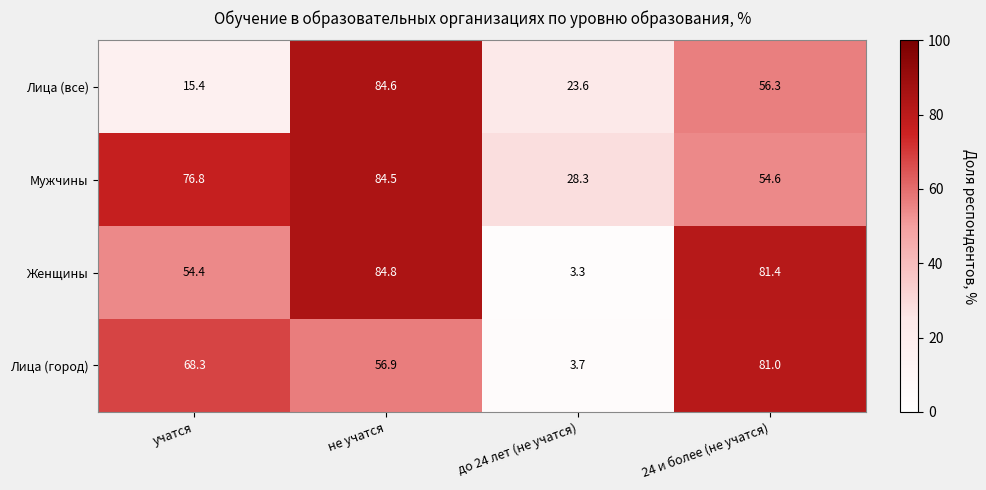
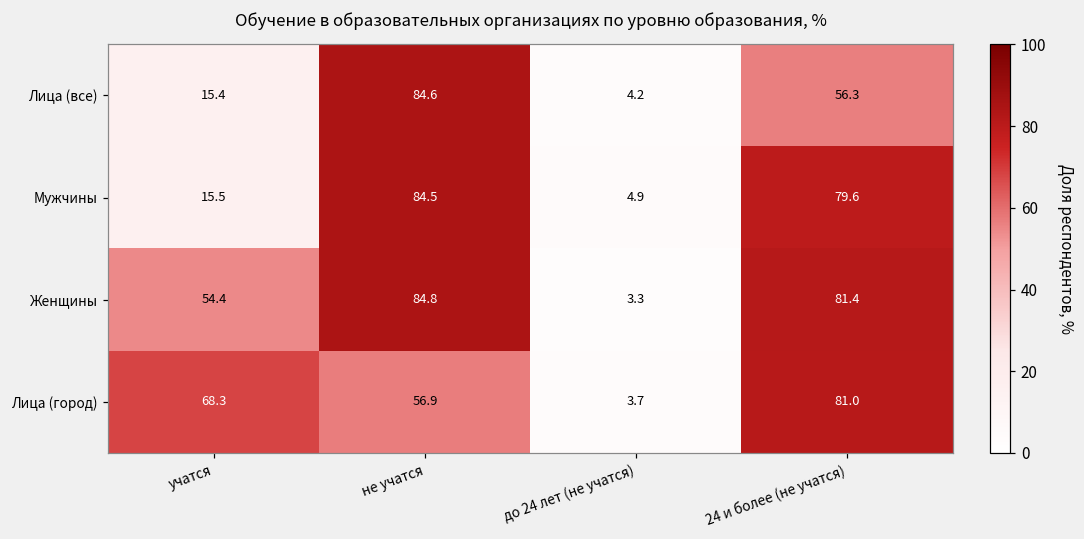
  {
    "Лица (все)": {
      "учатся": 15.4,
      "не учатся": 84.6,
-     "до 24 лет (не учатся)": 23.6,
+     "до 24 лет (не учатся)": 4.2,
      "24 и более (не учатся)": 56.3
    },
    "Мужчины": {
-     "учатся": 76.8,
+     "учатся": 15.5,
      "не учатся": 84.5,
-     "до 24 лет (не учатся)": 28.3,
-     "24 и более (не учатся)": 54.6
+     "до 24 лет (не учатся)": 4.9,
+     "24 и более (не учатся)": 79.6
    },
    "Женщины": {
      "учатся": 54.4,
      "не учатся": 84.8,
      "до 24 лет (не учатся)": 3.3,
      "24 и более (не учатся)": 81.4
    },
    "Лица (город)": {
      "учатся": 68.3,
      "не учатся": 56.9,
      "до 24 лет (не учатся)": 3.7,
      "24 и более (не учатся)": 81.0
    }
  }
